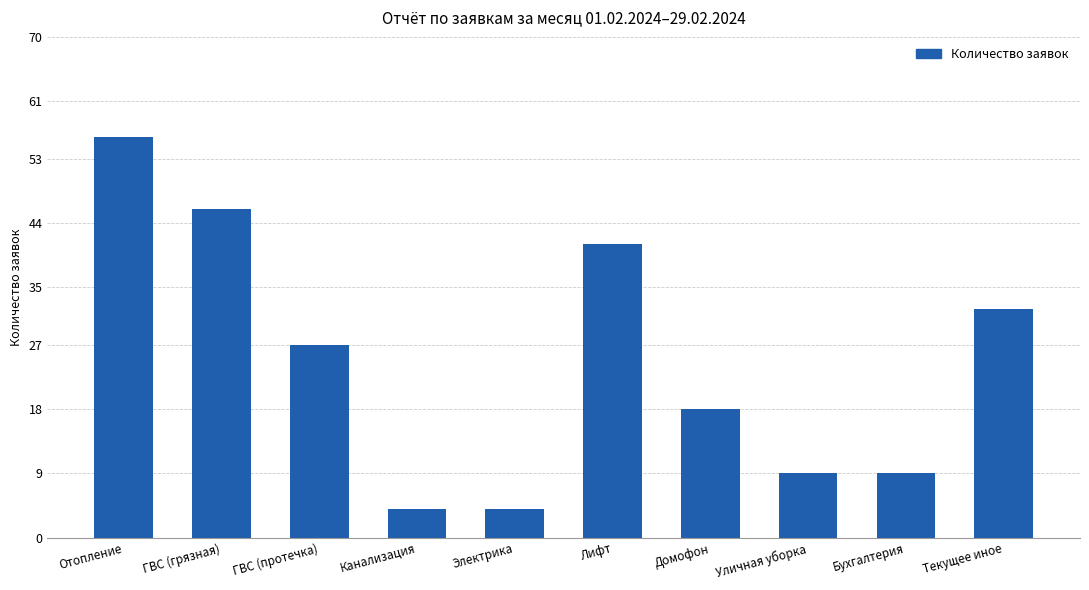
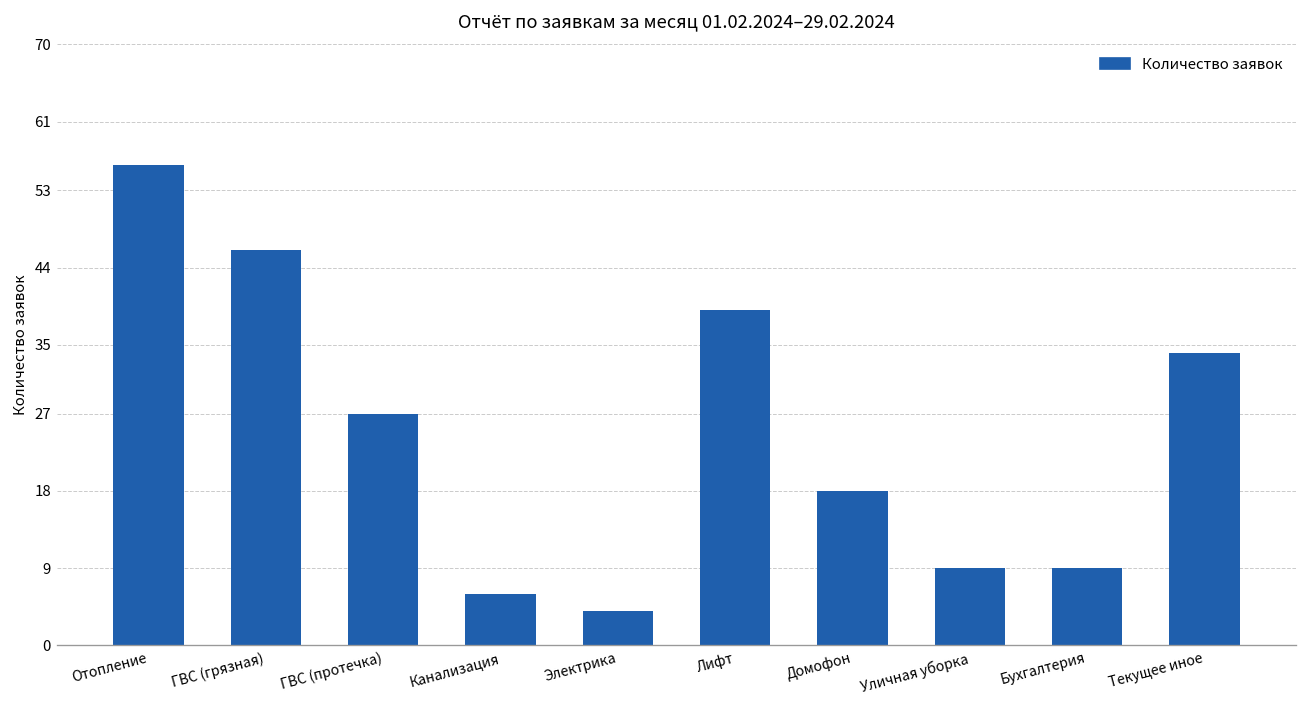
  {
    "Отопление": 56,
    "ГВС (грязная)": 46,
    "ГВС (протечка)": 27,
-   "Канализация": 4,
+   "Канализация": 6,
    "Электрика": 4,
-   "Лифт": 41,
+   "Лифт": 39,
    "Домофон": 18,
    "Уличная уборка": 9,
    "Бухгалтерия": 9,
-   "Текущее иное": 32
+   "Текущее иное": 34
  }
